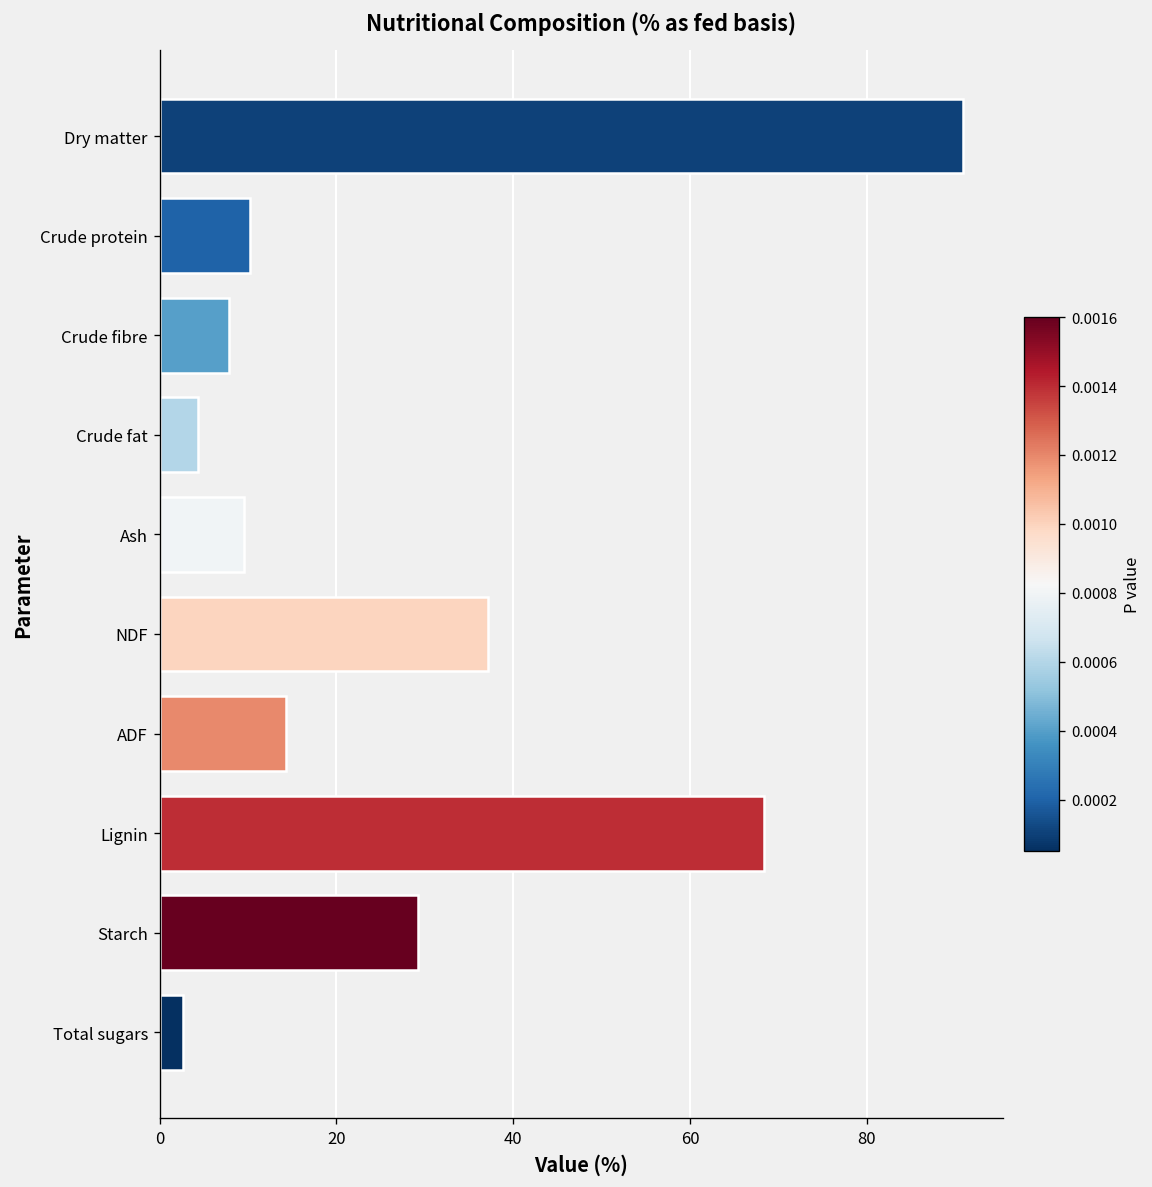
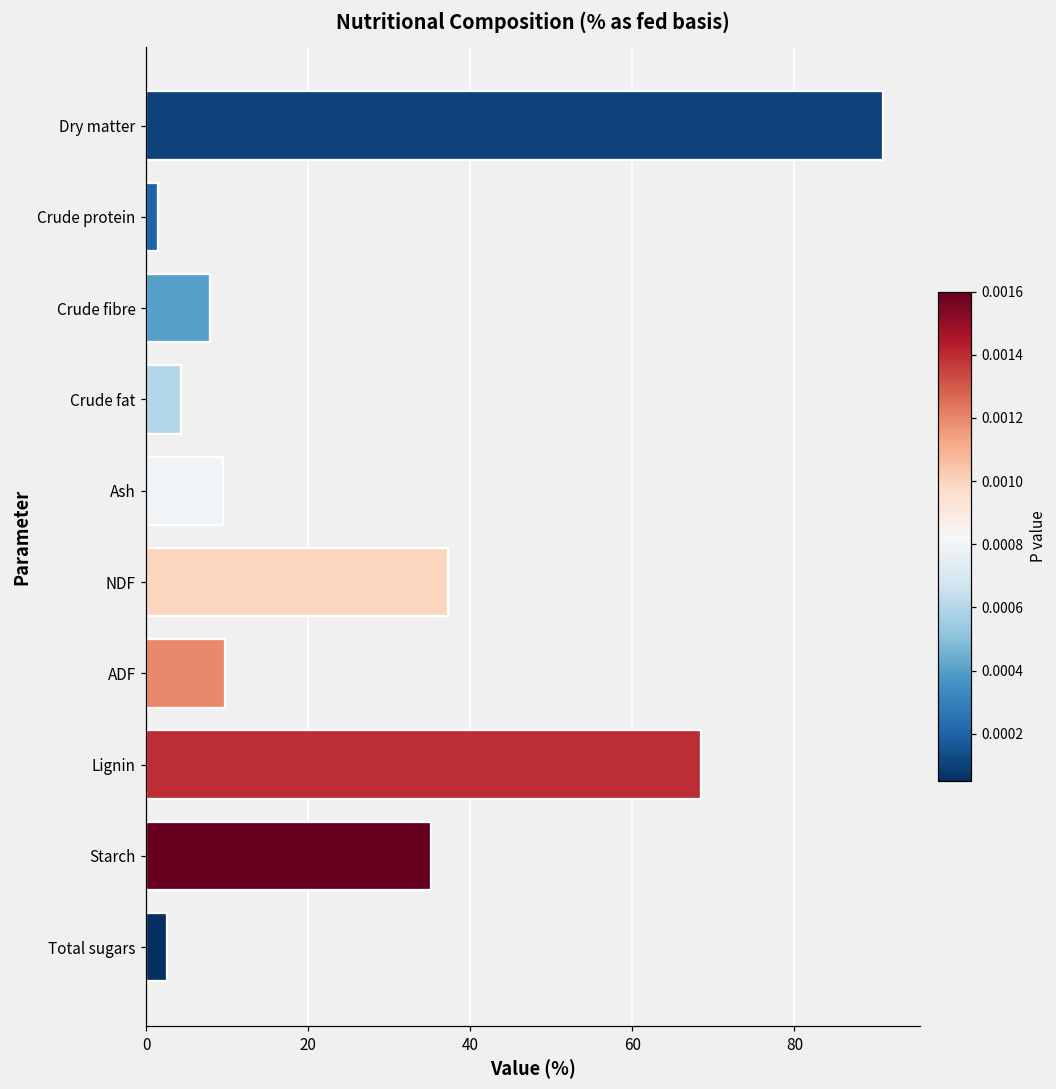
  {
    "Dry matter": 91,
-   "Crude protein": 10,
+   "Crude protein": 1,
    "Crude fibre": 8,
    "Crude fat": 4,
    "Ash": 10,
    "NDF": 37,
-   "ADF": 14,
+   "ADF": 10,
    "Lignin": 68,
-   "Starch": 29,
+   "Starch": 35,
    "Total sugars": 3
  }
